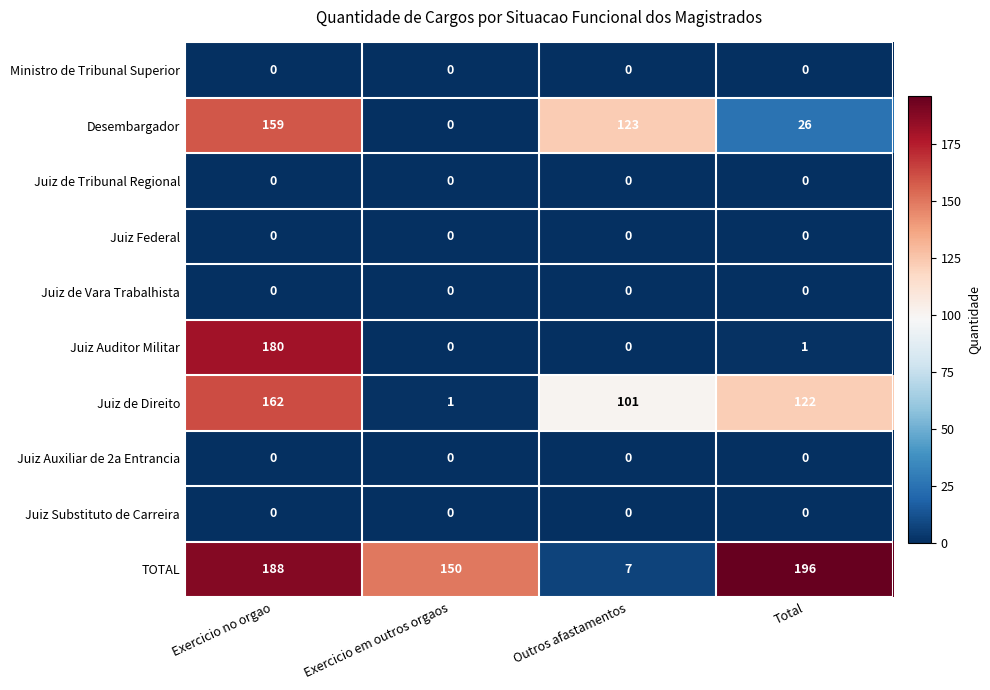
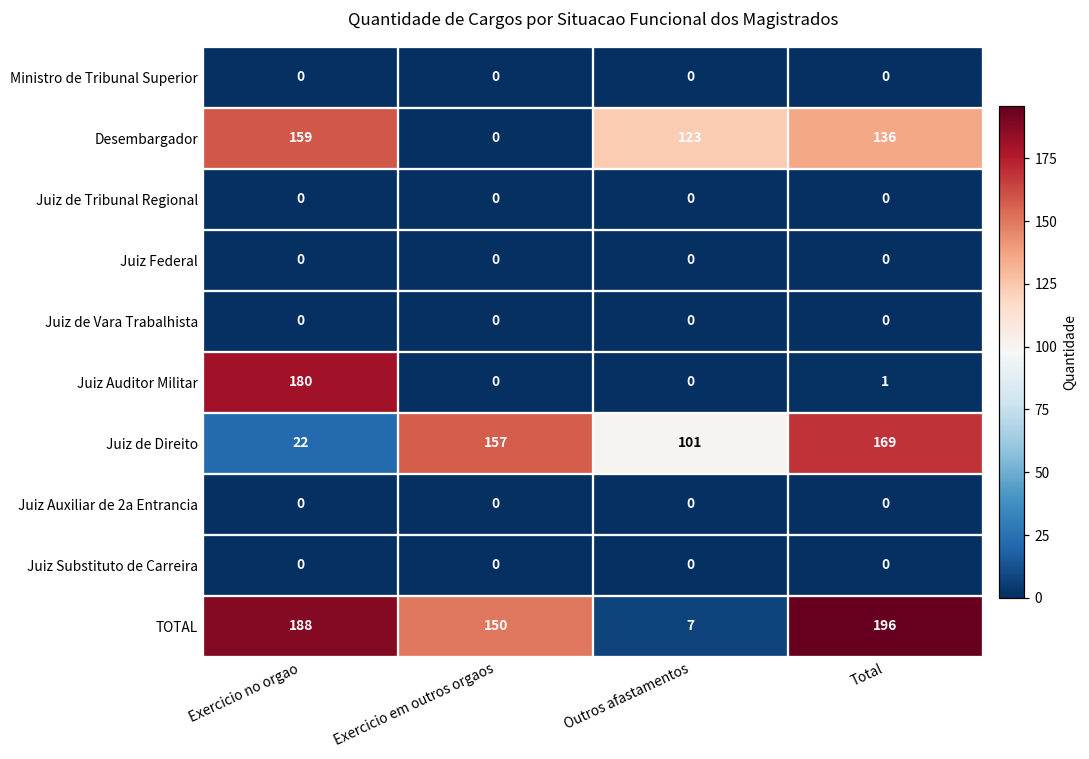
  {
    "Ministro de Tribunal Superior": {
      "Exercicio no orgao": 0,
      "Exercicio em outros orgaos": 0,
      "Outros afastamentos": 0,
      "Total": 0
    },
    "Desembargador": {
      "Exercicio no orgao": 159,
      "Exercicio em outros orgaos": 0,
      "Outros afastamentos": 123,
-     "Total": 26
+     "Total": 136
    },
    "Juiz de Tribunal Regional": {
      "Exercicio no orgao": 0,
      "Exercicio em outros orgaos": 0,
      "Outros afastamentos": 0,
      "Total": 0
    },
    "Juiz Federal": {
      "Exercicio no orgao": 0,
      "Exercicio em outros orgaos": 0,
      "Outros afastamentos": 0,
      "Total": 0
    },
    "Juiz de Vara Trabalhista": {
      "Exercicio no orgao": 0,
      "Exercicio em outros orgaos": 0,
      "Outros afastamentos": 0,
      "Total": 0
    },
    "Juiz Auditor Militar": {
      "Exercicio no orgao": 180,
      "Exercicio em outros orgaos": 0,
      "Outros afastamentos": 0,
      "Total": 1
    },
    "Juiz de Direito": {
-     "Exercicio no orgao": 162,
-     "Exercicio em outros orgaos": 1,
+     "Exercicio no orgao": 22,
+     "Exercicio em outros orgaos": 157,
      "Outros afastamentos": 101,
-     "Total": 122
+     "Total": 169
    },
    "Juiz Auxiliar de 2a Entrancia": {
      "Exercicio no orgao": 0,
      "Exercicio em outros orgaos": 0,
      "Outros afastamentos": 0,
      "Total": 0
    },
    "Juiz Substituto de Carreira": {
      "Exercicio no orgao": 0,
      "Exercicio em outros orgaos": 0,
      "Outros afastamentos": 0,
      "Total": 0
    },
    "TOTAL": {
      "Exercicio no orgao": 188,
      "Exercicio em outros orgaos": 150,
      "Outros afastamentos": 7,
      "Total": 196
    }
  }
